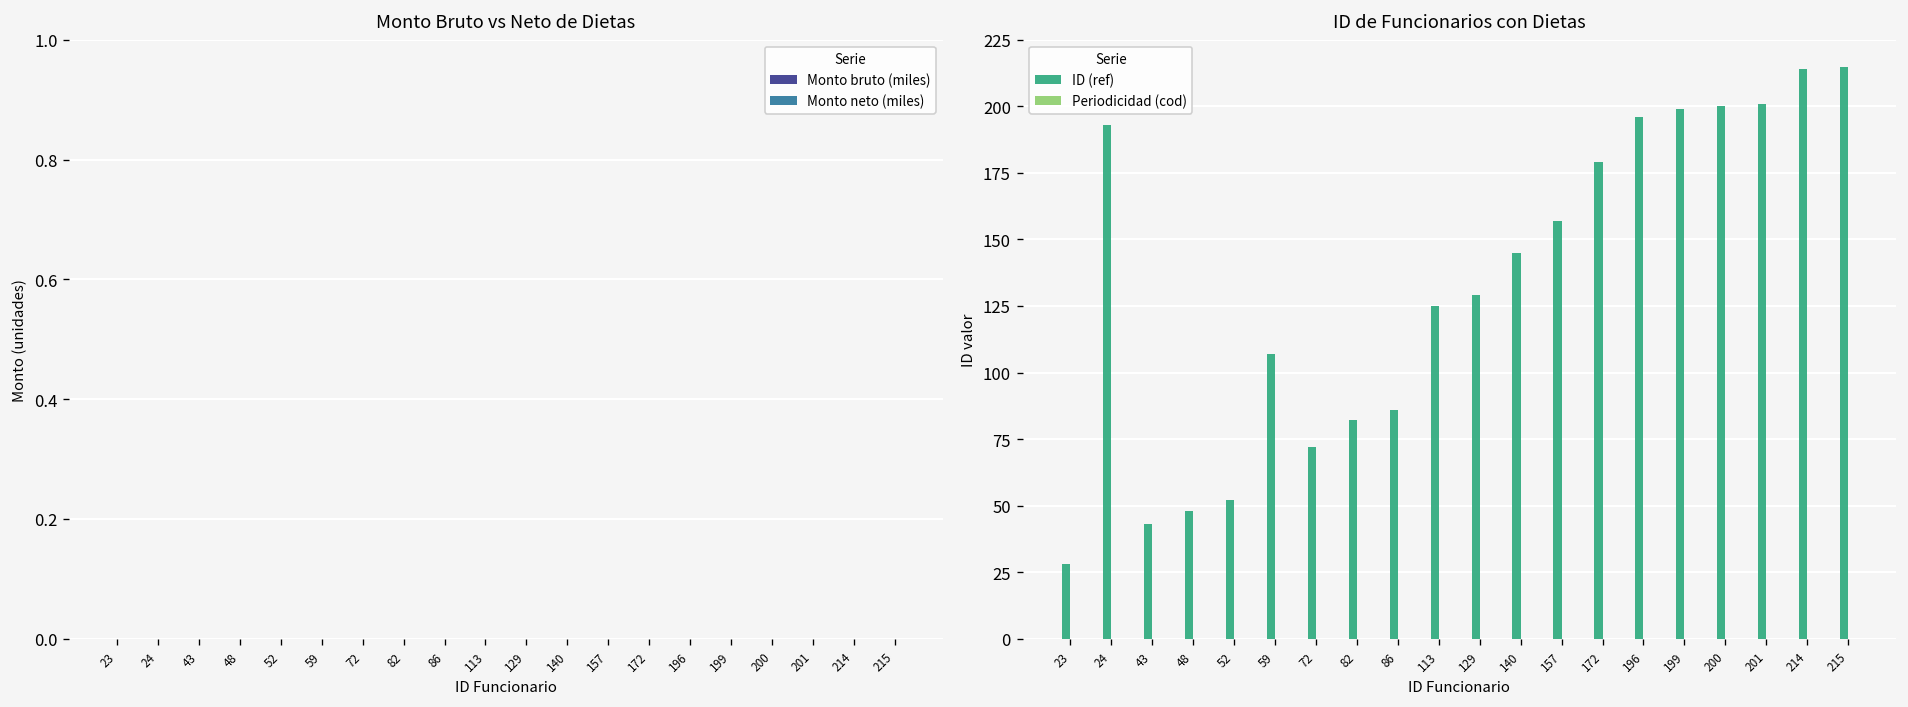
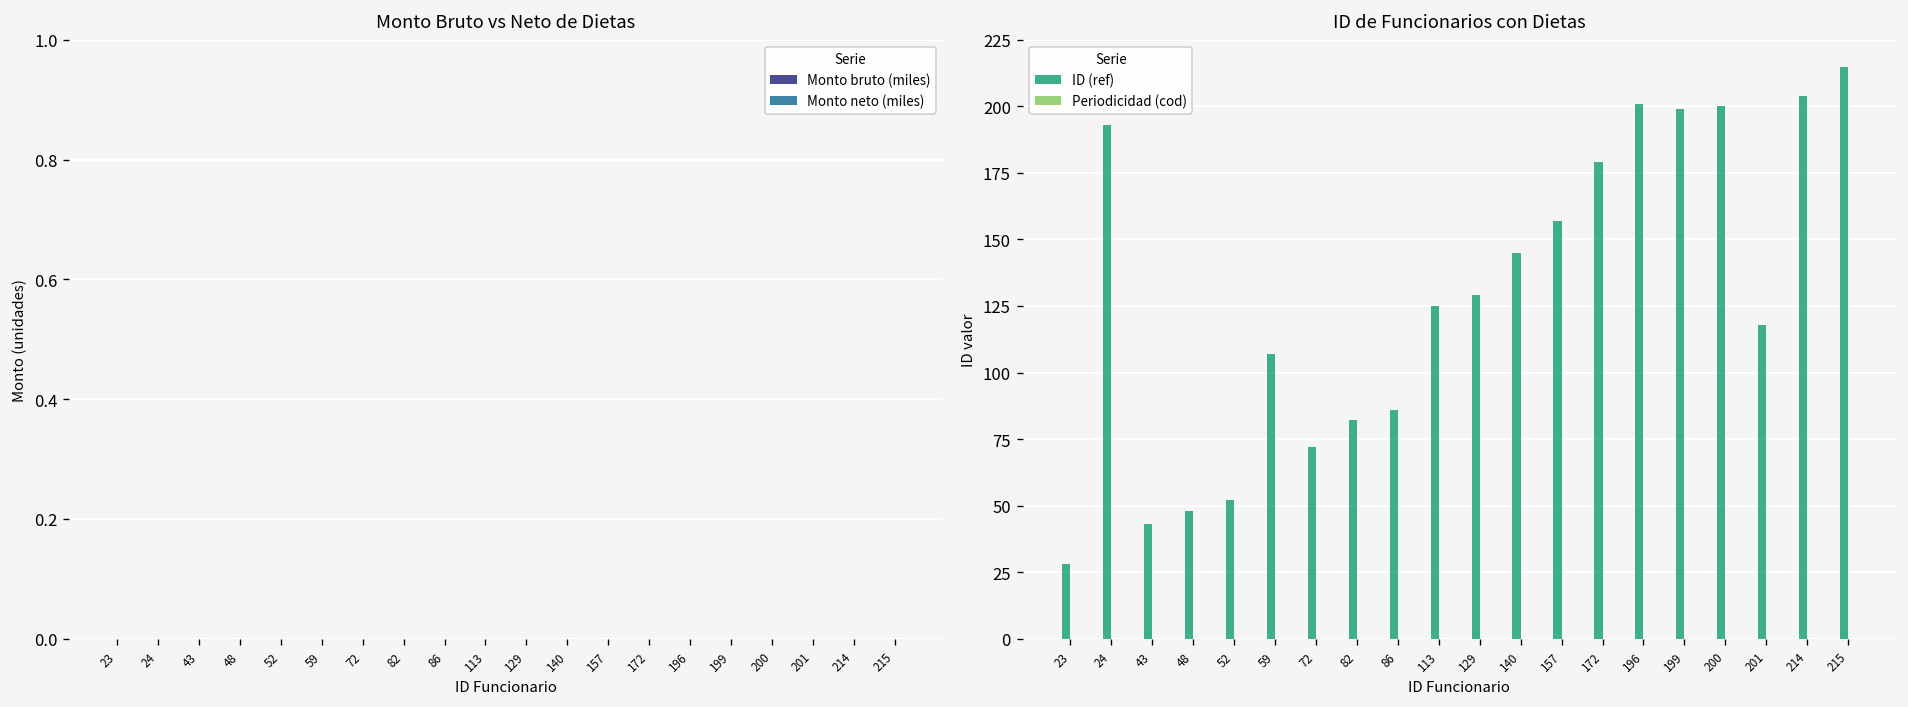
  {
    "Monto Bruto vs Neto de Dietas": {
      "Monto bruto (miles)": {
        "23": 0.00,
        "24": 0.00,
        "43": 0.00,
        "48": 0.00,
        "52": 0.00,
        "59": 0.00,
        "72": 0.00,
        "82": 0.00,
        "86": 0.00,
        "113": 0.00,
        "129": 0.00,
        "140": 0.00,
        "157": 0.00,
        "172": 0.00,
        "196": 0.00,
        "199": 0.00,
        "200": 0.00,
        "201": 0.00,
        "214": 0.00,
        "215": 0.00
      },
      "Monto neto (miles)": {
        "23": 0.00,
        "24": 0.00,
        "43": 0.00,
        "48": 0.00,
        "52": 0.00,
        "59": 0.00,
        "72": 0.00,
        "82": 0.00,
        "86": 0.00,
        "113": 0.00,
        "129": 0.00,
        "140": 0.00,
        "157": 0.00,
        "172": 0.00,
        "196": 0.00,
        "199": 0.00,
        "200": 0.00,
        "201": 0.00,
        "214": 0.00,
        "215": 0.00
      }
    },
    "ID de Funcionarios con Dietas": {
      "ID (ref)": {
        "23": 28,
        "24": 193,
        "43": 43,
        "48": 48,
        "52": 52,
        "59": 107,
        "72": 72,
        "82": 82,
        "86": 86,
        "113": 125,
        "129": 129,
        "140": 145,
        "157": 157,
        "172": 179,
-       "196": 196,
+       "196": 201,
        "199": 199,
        "200": 200,
-       "201": 201,
-       "214": 214,
+       "201": 118,
+       "214": 204,
        "215": 215
      },
      "Periodicidad (cod)": {
        "23": 0,
        "24": 0,
        "43": 0,
        "48": 0,
        "52": 0,
        "59": 0,
        "72": 0,
        "82": 0,
        "86": 0,
        "113": 0,
        "129": 0,
        "140": 0,
        "157": 0,
        "172": 0,
        "196": 0,
        "199": 0,
        "200": 0,
        "201": 0,
        "214": 0,
        "215": 0
      }
    }
  }
